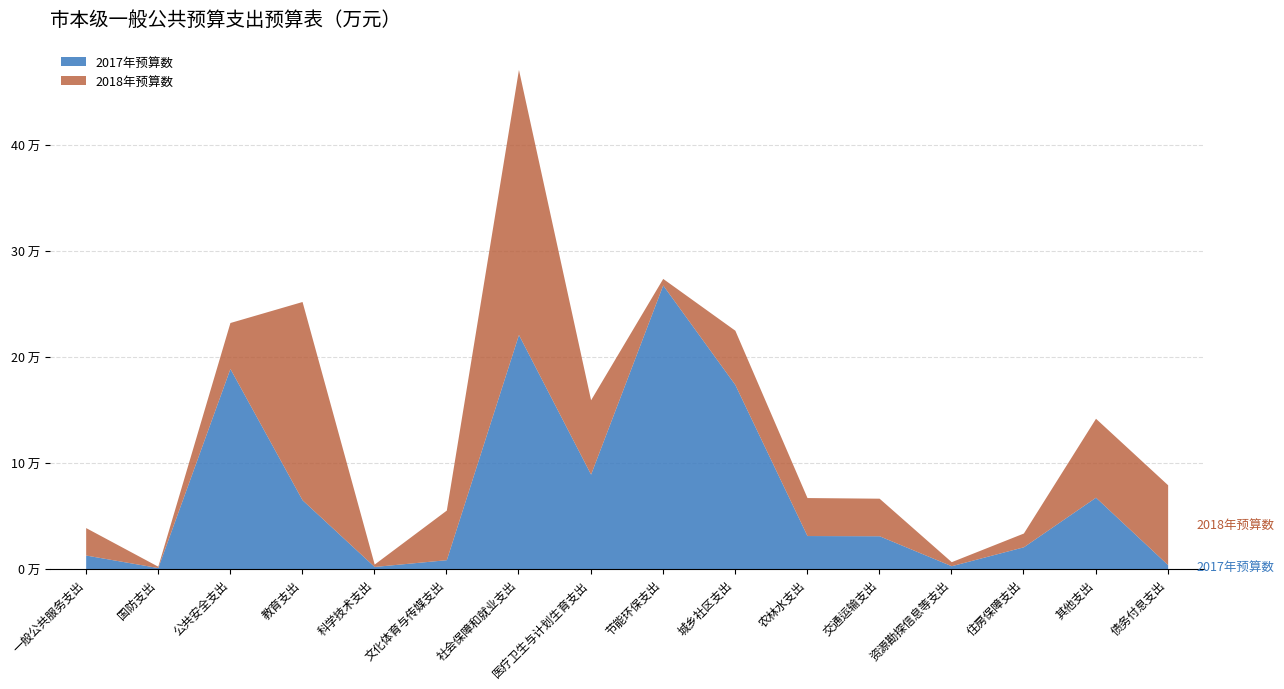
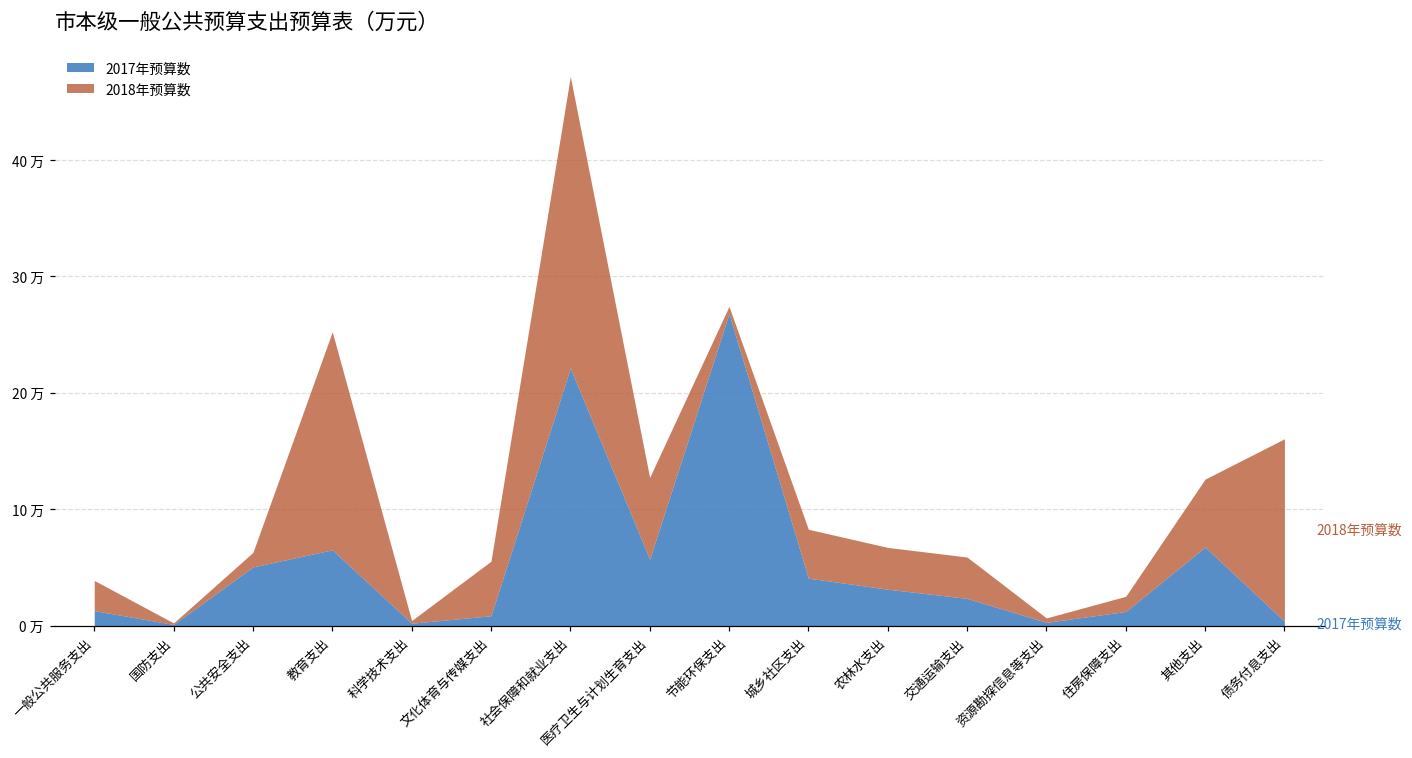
  {
    "2017年预算数": {
      "一般公共服务支出": "1.3 万",
-     "公共安全支出": "18.9 万",
+     "公共安全支出": "5.0 万",
      "教育支出": "6.5 万",
      "文化体育与传媒支出": "0.9 万",
      "社会保障和就业支出": "22.1 万",
-     "医疗卫生与计划生育支出": "8.9 万",
+     "医疗卫生与计划生育支出": "5.7 万",
      "节能环保支出": "26.8 万",
-     "城乡社区支出": "17.4 万",
+     "城乡社区支出": "4.1 万",
      "农林水支出": "3.1 万",
-     "交通运输支出": "3.1 万",
+     "交通运输支出": "2.3 万",
      "资源勘探信息等支出": "0.3 万",
-     "住房保障支出": "2.1 万",
+     "住房保障支出": "1.2 万",
      "其他支出": "6.8 万",
      "债务付息支出": "0.4 万"
    },
    "2018年预算数": {
      "一般公共服务支出": "2.6 万",
-     "公共安全支出": "4.3 万",
+     "公共安全支出": "1.2 万",
      "教育支出": "18.7 万",
      "文化体育与传媒支出": "4.7 万",
      "社会保障和就业支出": "25.0 万",
      "医疗卫生与计划生育支出": "7.0 万",
      "节能环保支出": "0.6 万",
-     "城乡社区支出": "5.1 万",
+     "城乡社区支出": "4.2 万",
      "农林水支出": "3.6 万",
      "交通运输支出": "3.5 万",
      "资源勘探信息等支出": "0.4 万",
      "住房保障支出": "1.3 万",
-     "其他支出": "7.5 万",
-     "债务付息支出": "7.5 万"
+     "其他支出": "5.8 万",
+     "债务付息支出": "15.7 万"
    }
  }
